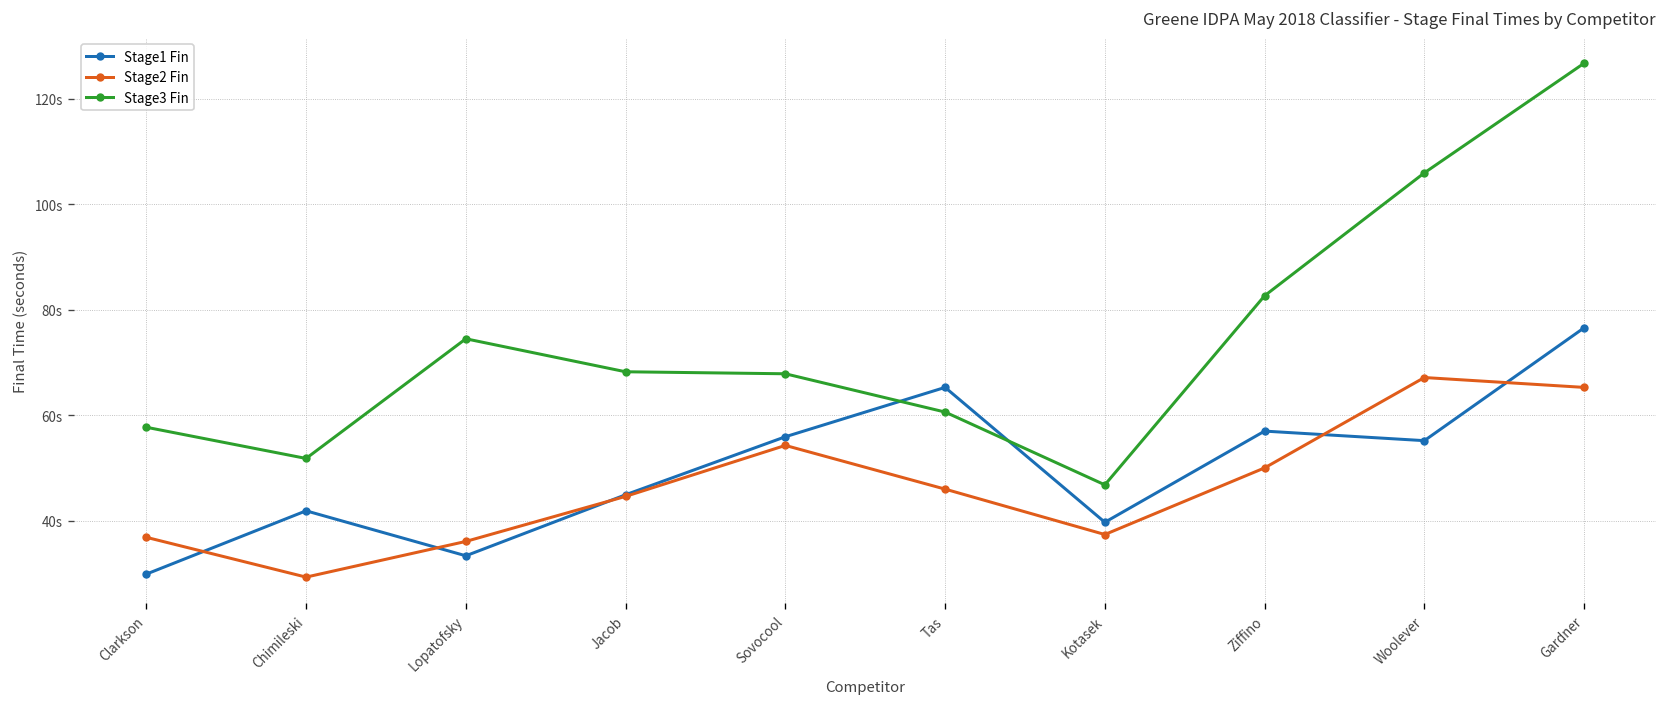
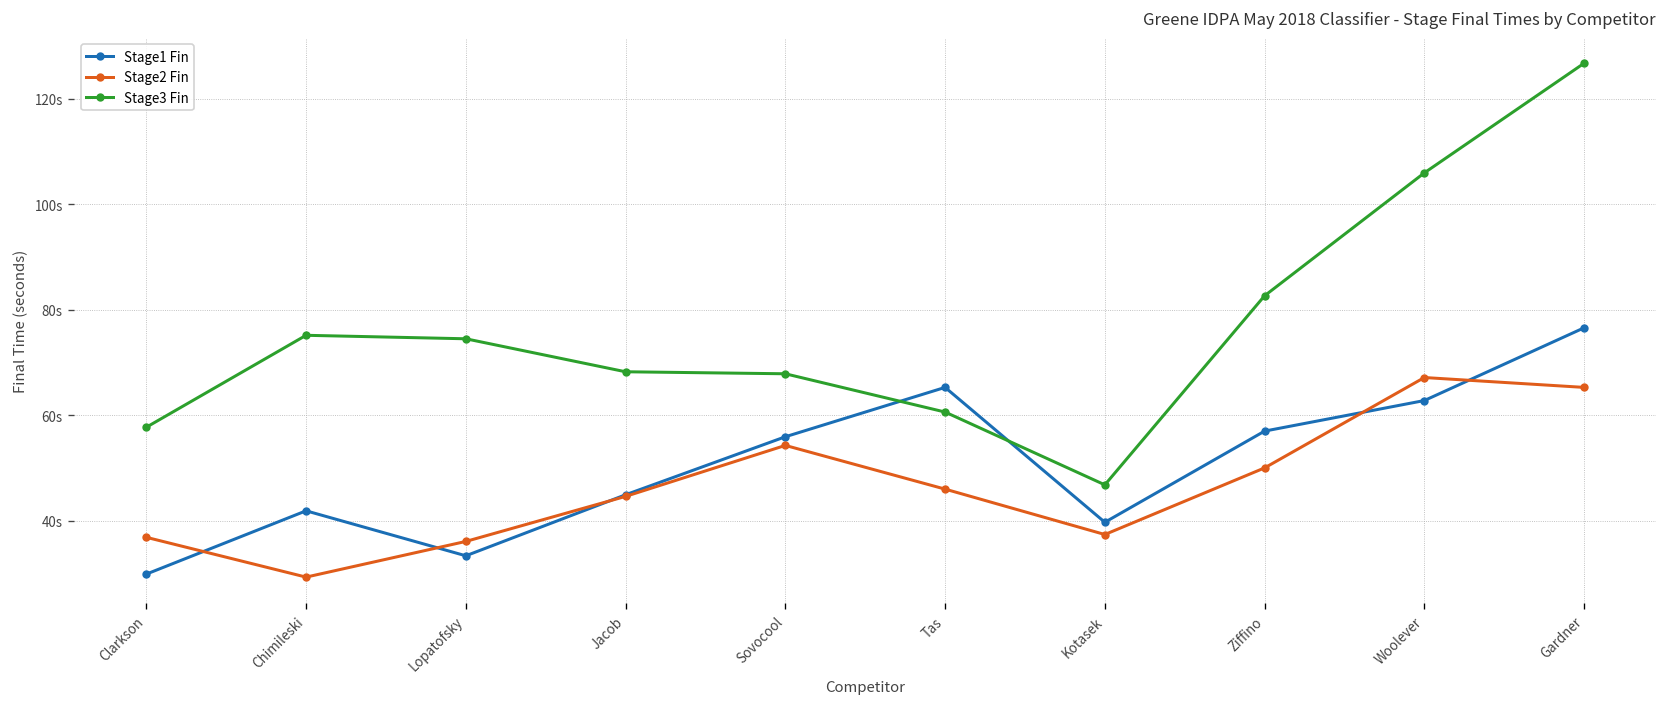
  {
    "Stage1 Fin": {
      "Clarkson": "30s",
      "Chimileski": "42s",
      "Lopatofsky": "33s",
      "Sovocool": "56s",
      "Tas": "65s",
      "Kotasek": "40s",
      "Ziffino": "57s",
-     "Woolever": "55s",
+     "Woolever": "63s",
      "Gardner": "77s"
    },
    "Stage2 Fin": {
      "Clarkson": "37s",
      "Chimileski": "29s",
      "Lopatofsky": "36s",
      "Sovocool": "54s",
      "Tas": "46s",
      "Kotasek": "37s",
      "Ziffino": "50s",
      "Woolever": "67s",
      "Gardner": "65s"
    },
    "Stage3 Fin": {
      "Clarkson": "58s",
-     "Chimileski": "52s",
+     "Chimileski": "75s",
      "Lopatofsky": "75s",
      "Jacob": "68s",
      "Sovocool": "68s",
      "Tas": "61s",
      "Kotasek": "47s",
      "Ziffino": "83s",
      "Woolever": "106s",
      "Gardner": "127s"
    }
  }
